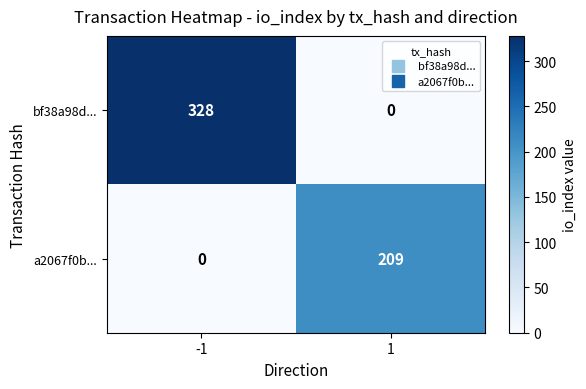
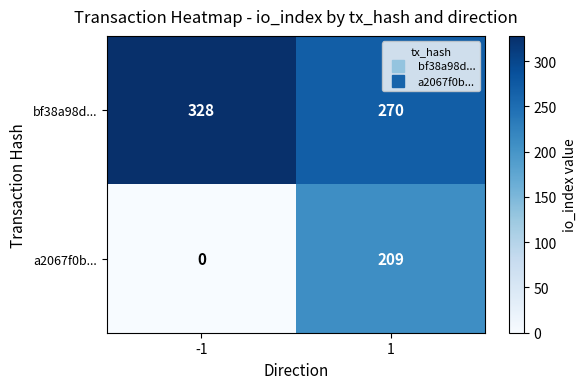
  {
    "bf38a98d...": {
      "-1": 328,
-     "1": 0
+     "1": 270
    },
    "a2067f0b...": {
      "-1": 0,
      "1": 209
    }
  }
